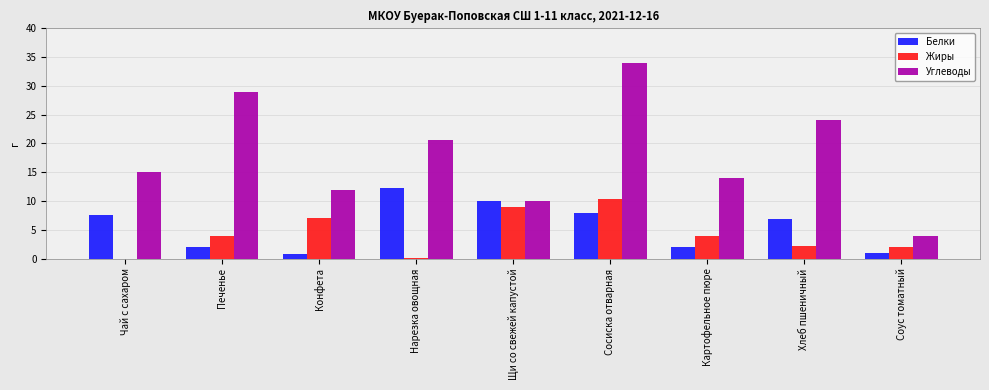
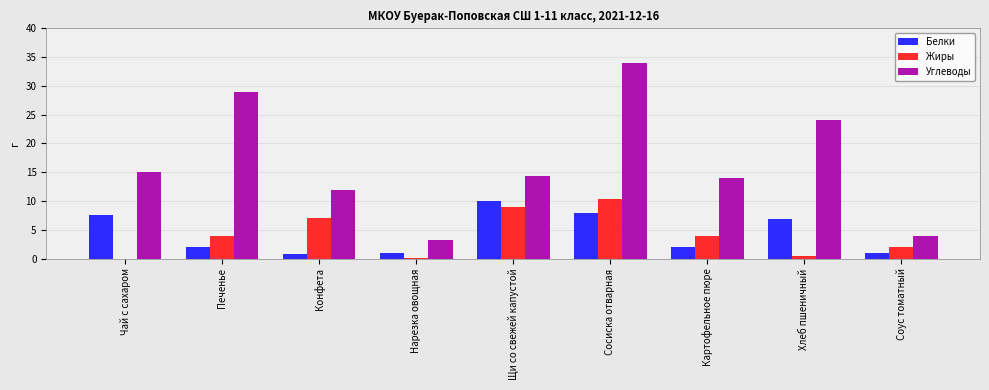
  {
    "Белки": {
      "Чай с сахаром": 8,
      "Печенье": 2,
      "Конфета": 1,
-     "Нарезка овощная": 12,
+     "Нарезка овощная": 1,
      "Щи со свежей капустой": 10,
      "Сосиска отварная": 8,
      "Картофельное пюре": 2,
      "Хлеб пшеничный": 7,
      "Соус томатный": 1
    },
    "Жиры": {
      "Чай с сахаром": 0,
      "Печенье": 4,
      "Конфета": 7,
      "Щи со свежей капустой": 9,
      "Сосиска отварная": 10,
      "Картофельное пюре": 4,
-     "Хлеб пшеничный": 2,
+     "Хлеб пшеничный": 0,
      "Соус томатный": 2
    },
    "Углеводы": {
      "Чай с сахаром": 15,
      "Печенье": 29,
      "Конфета": 12,
-     "Нарезка овощная": 21,
-     "Щи со свежей капустой": 10,
+     "Нарезка овощная": 3,
+     "Щи со свежей капустой": 14,
      "Сосиска отварная": 34,
      "Картофельное пюре": 14,
      "Хлеб пшеничный": 24,
      "Соус томатный": 4
    }
  }
